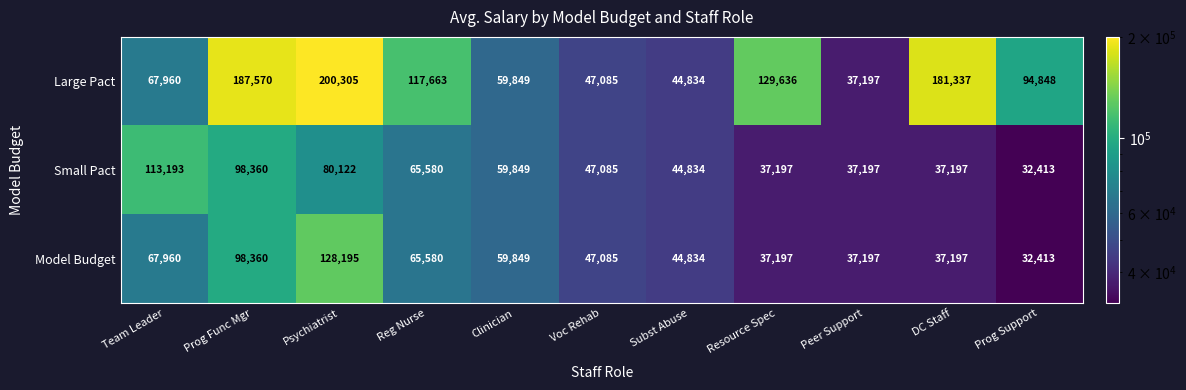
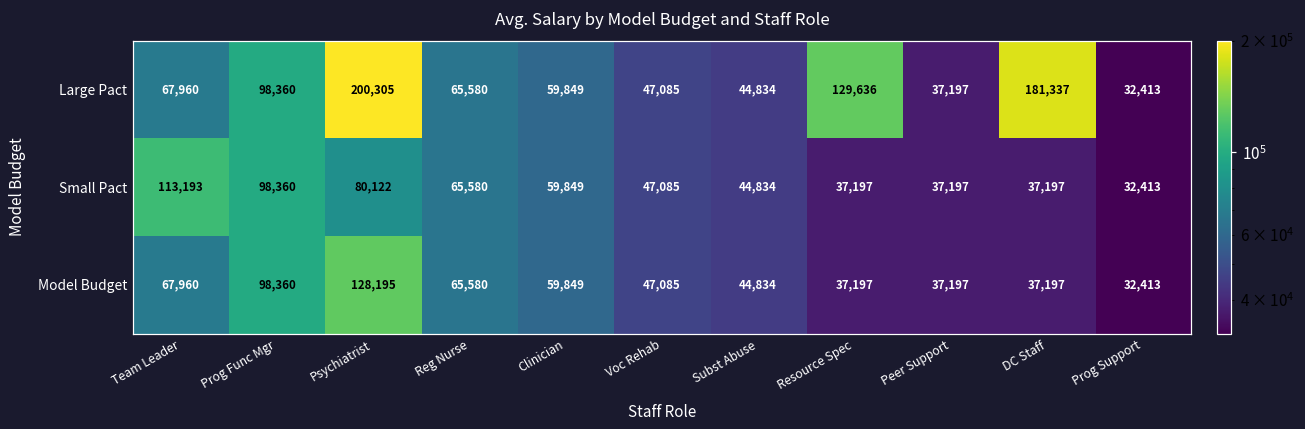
  {
    "Large Pact": {
      "Team Leader": "67,960",
-     "Prog Func Mgr": "187,570",
+     "Prog Func Mgr": "98,360",
      "Psychiatrist": "200,305",
-     "Reg Nurse": "117,663",
+     "Reg Nurse": "65,580",
      "Clinician": "59,849",
      "Voc Rehab": "47,085",
      "Subst Abuse": "44,834",
      "Resource Spec": "129,636",
      "Peer Support": "37,197",
      "DC Staff": "181,337",
-     "Prog Support": "94,848"
+     "Prog Support": "32,413"
    },
    "Small Pact": {
      "Team Leader": "113,193",
      "Prog Func Mgr": "98,360",
      "Psychiatrist": "80,122",
      "Reg Nurse": "65,580",
      "Clinician": "59,849",
      "Voc Rehab": "47,085",
      "Subst Abuse": "44,834",
      "Resource Spec": "37,197",
      "Peer Support": "37,197",
      "DC Staff": "37,197",
      "Prog Support": "32,413"
    },
    "Model Budget": {
      "Team Leader": "67,960",
      "Prog Func Mgr": "98,360",
      "Psychiatrist": "128,195",
      "Reg Nurse": "65,580",
      "Clinician": "59,849",
      "Voc Rehab": "47,085",
      "Subst Abuse": "44,834",
      "Resource Spec": "37,197",
      "Peer Support": "37,197",
      "DC Staff": "37,197",
      "Prog Support": "32,413"
    }
  }
